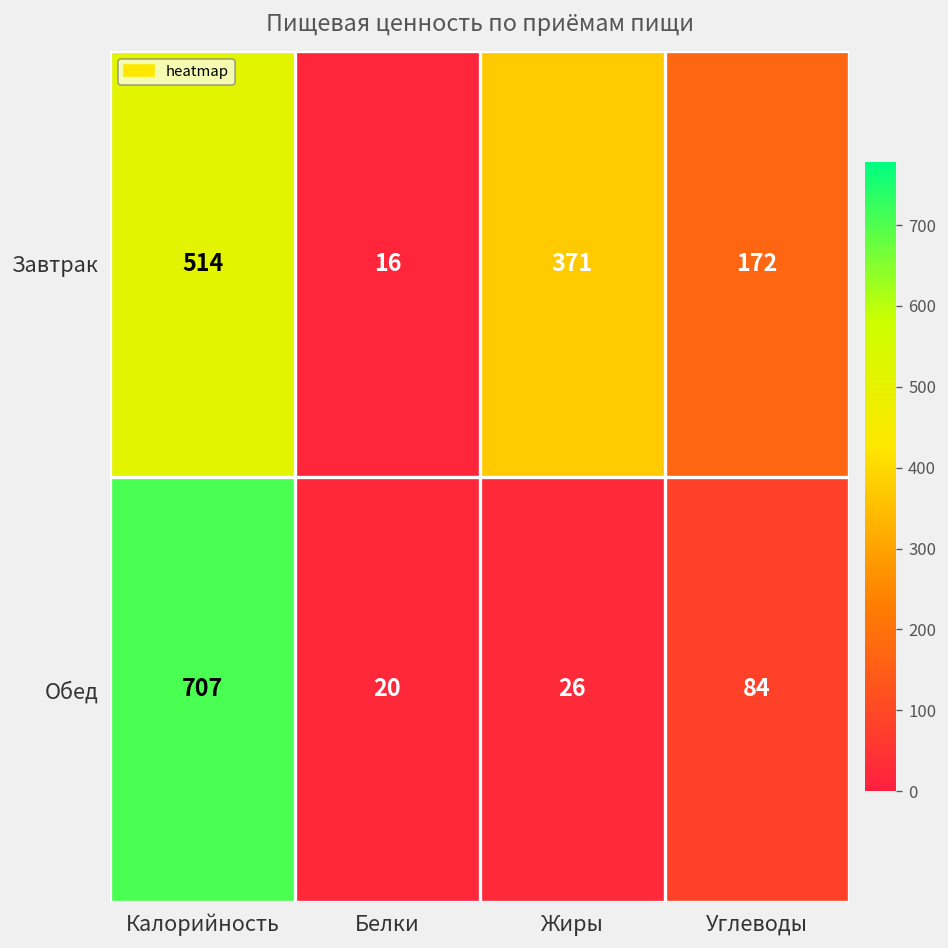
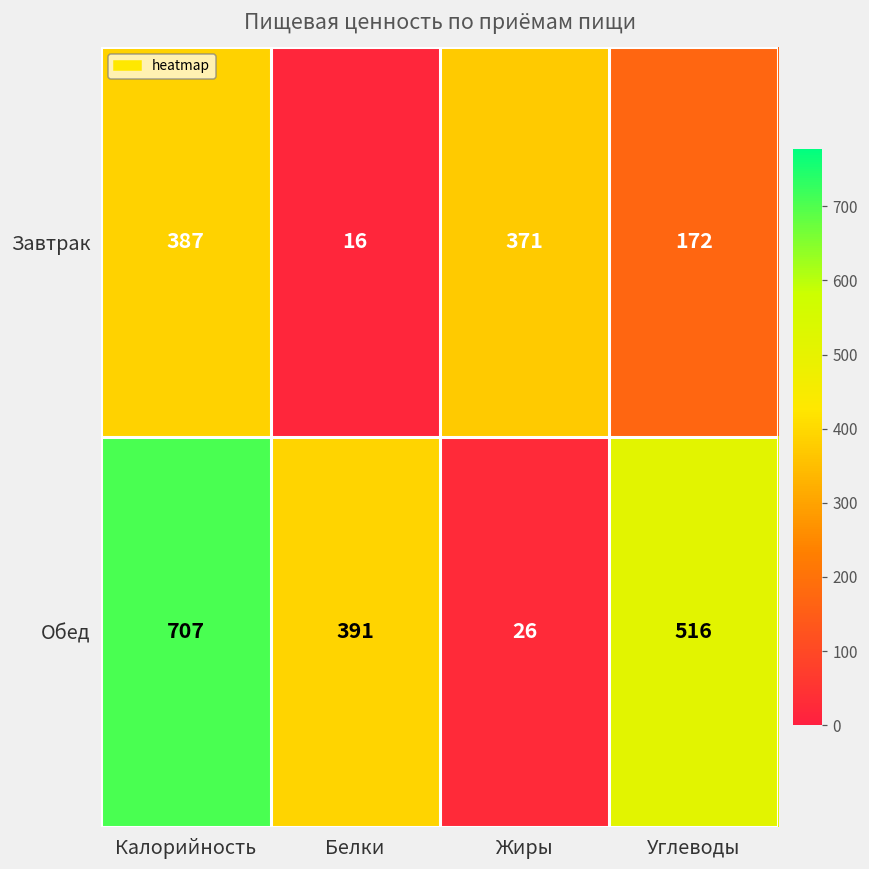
  {
    "Завтрак": {
-     "Калорийность": 514,
+     "Калорийность": 387,
      "Белки": 16,
      "Жиры": 371,
      "Углеводы": 172
    },
    "Обед": {
      "Калорийность": 707,
-     "Белки": 20,
+     "Белки": 391,
      "Жиры": 26,
-     "Углеводы": 84
+     "Углеводы": 516
    }
  }
